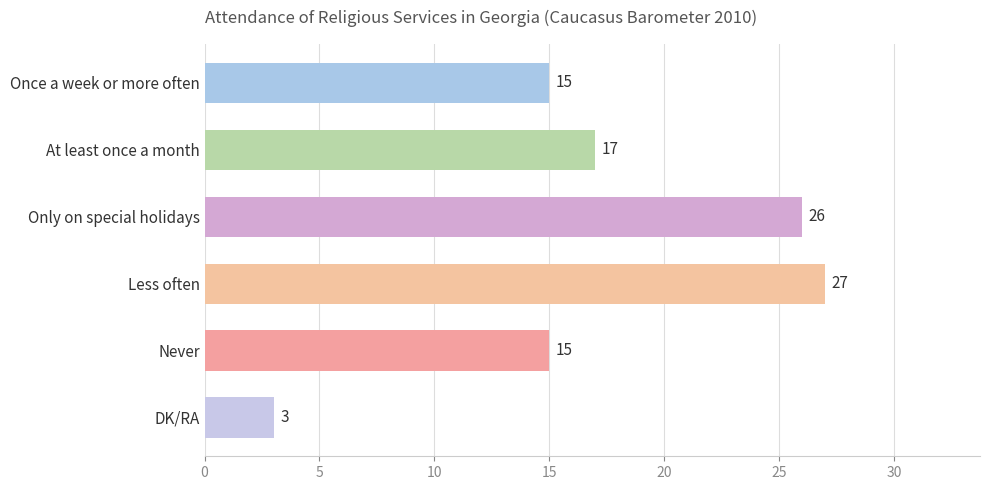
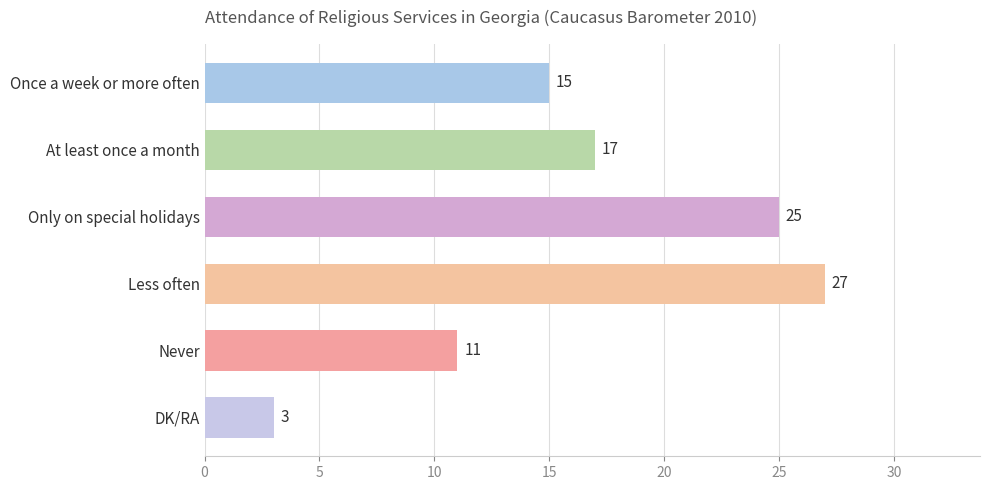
  {
    "Once a week or more often": 15,
    "At least once a month": 17,
-   "Only on special holidays": 26,
+   "Only on special holidays": 25,
    "Less often": 27,
-   "Never": 15,
+   "Never": 11,
    "DK/RA": 3
  }
